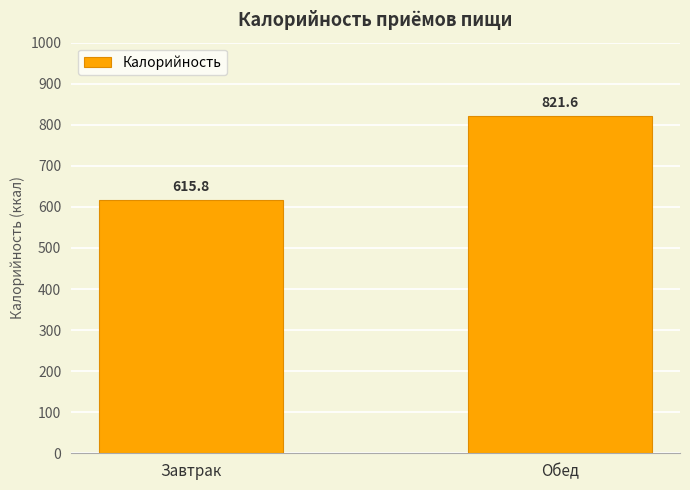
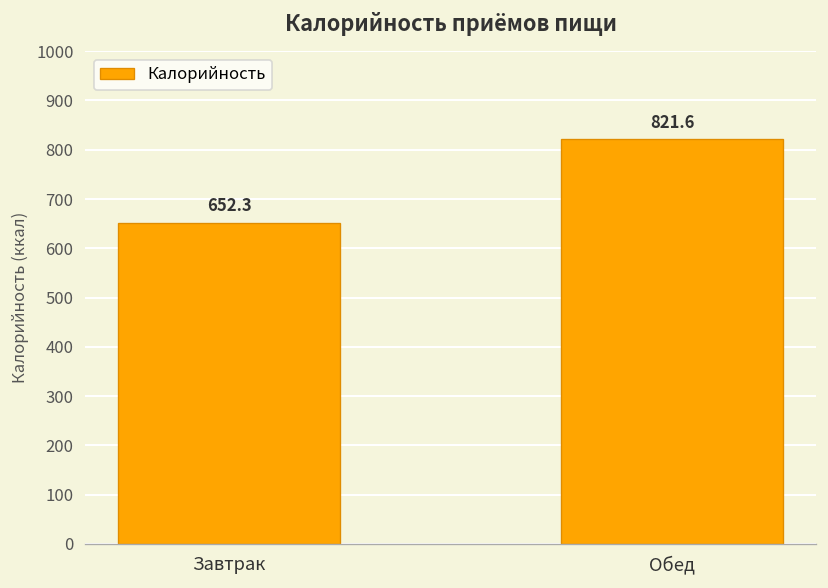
  {
-   "Завтрак": 615.8,
+   "Завтрак": 652.3,
    "Обед": 821.6
  }
